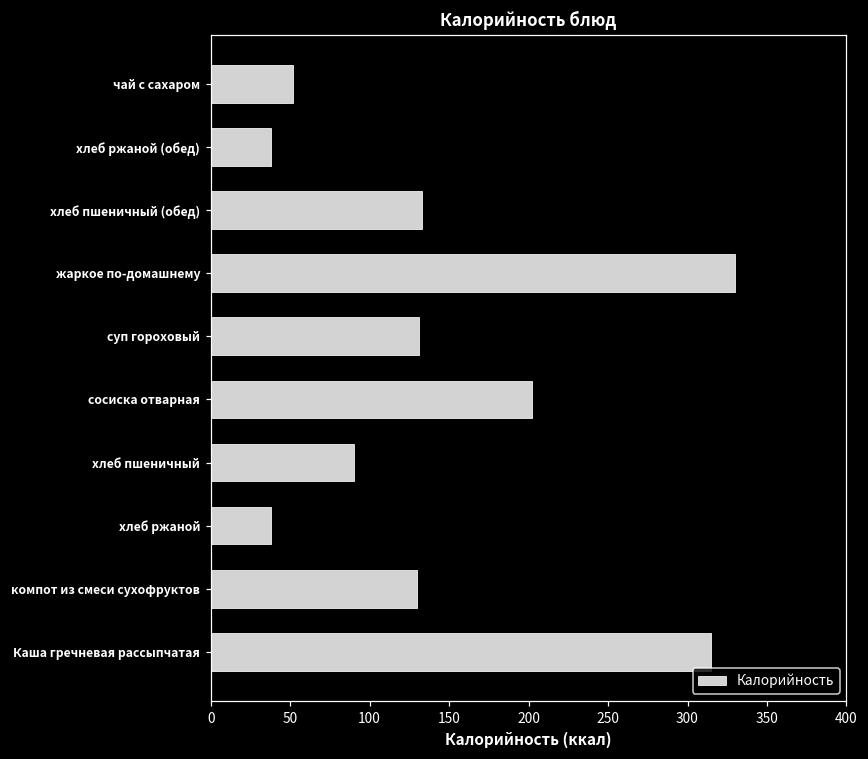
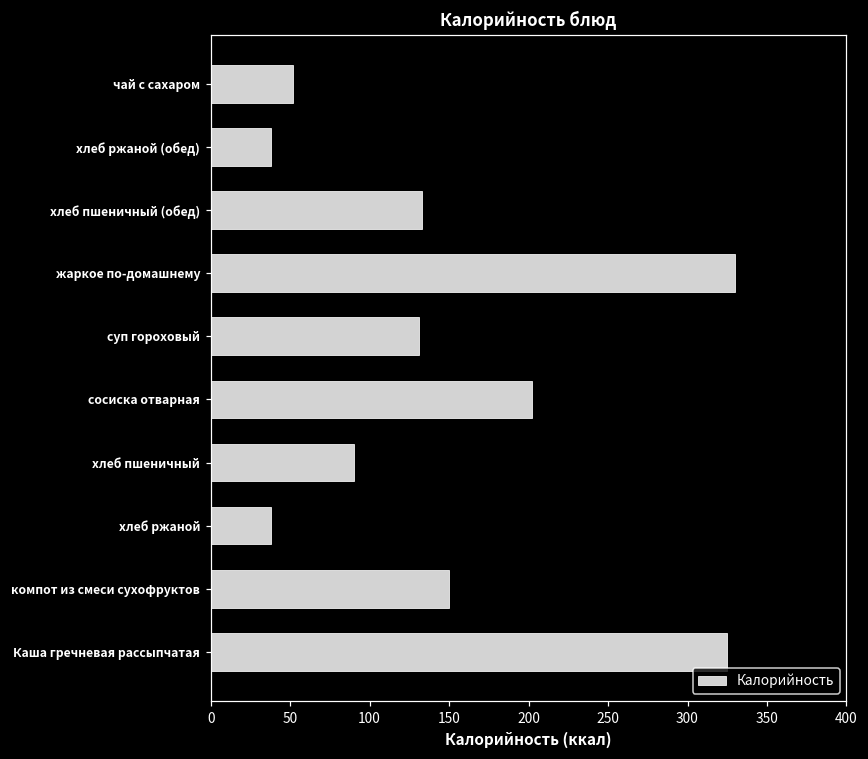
  {
    "чай с сахаром": 52,
    "хлеб ржаной (обед)": 38,
    "хлеб пшеничный (обед)": 133,
    "жаркое по-домашнему": 330,
    "суп гороховый": 131,
    "сосиска отварная": 202,
    "хлеб пшеничный": 90,
    "хлеб ржаной": 38,
-   "компот из смеси сухофруктов": 130,
-   "Каша гречневая рассыпчатая": 315
+   "компот из смеси сухофруктов": 150,
+   "Каша гречневая рассыпчатая": 325
  }
